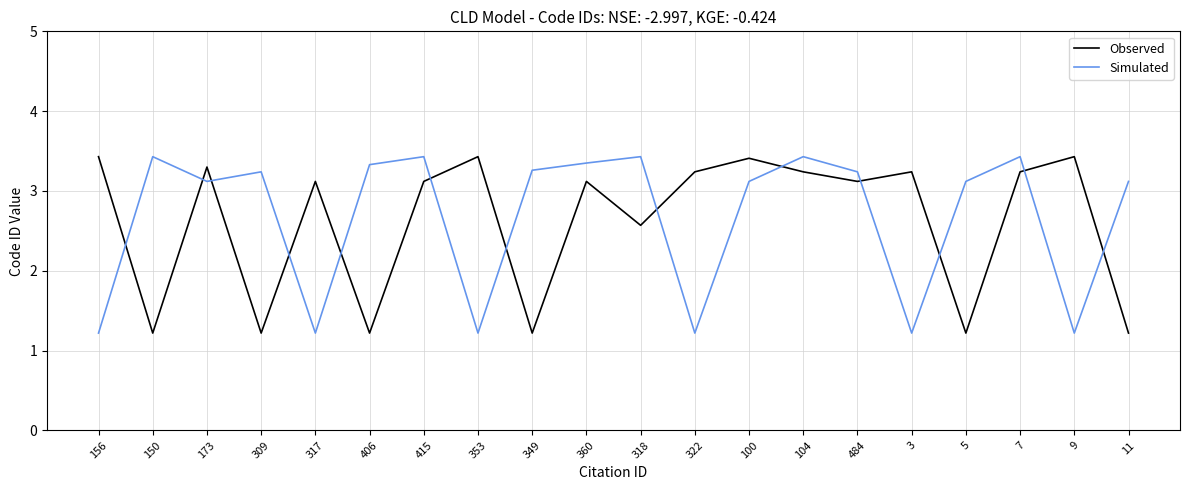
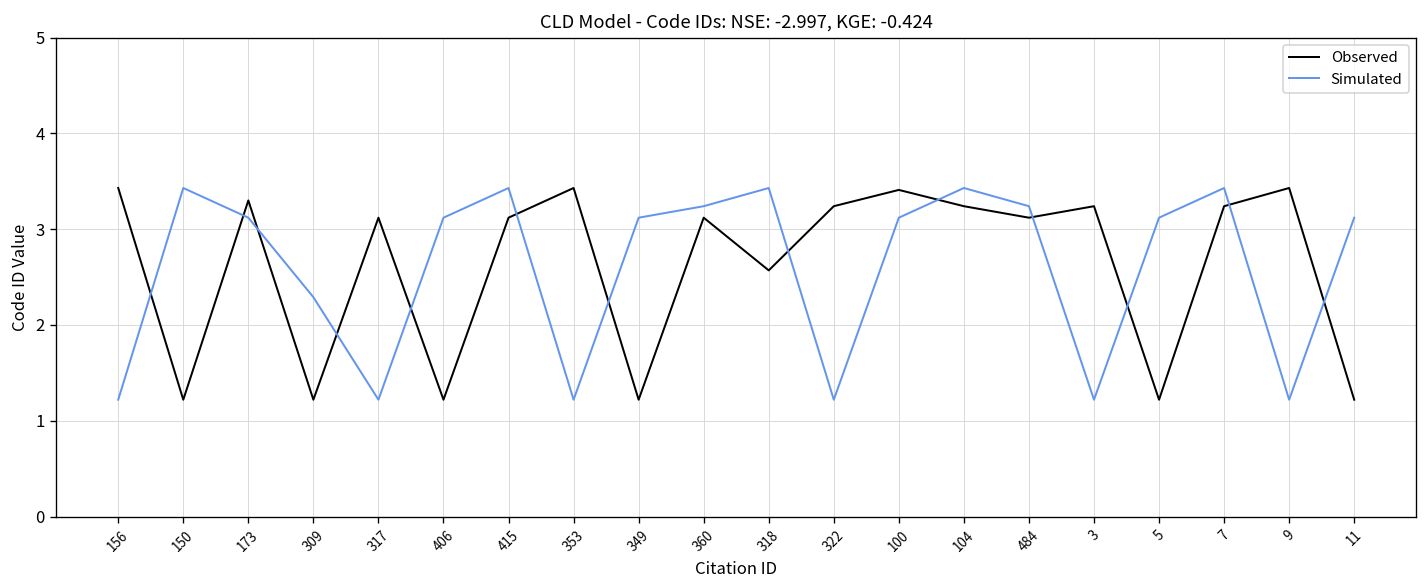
  {
    "Observed": {
      "156": 3.4,
      "150": 1.2,
      "173": 3.3,
      "309": 1.2,
      "317": 3.1,
      "406": 1.2,
      "415": 3.1,
      "353": 3.4,
      "349": 1.2,
      "360": 3.1,
      "318": 2.6,
      "322": 3.2,
      "100": 3.4,
      "104": 3.2,
      "484": 3.1,
      "3": 3.2,
      "5": 1.2,
      "7": 3.2,
      "9": 3.4,
      "11": 1.2
    },
    "Simulated": {
      "156": 1.2,
      "150": 3.4,
      "173": 3.1,
-     "309": 3.2,
+     "309": 2.3,
      "317": 1.2,
-     "406": 3.3,
+     "406": 3.1,
      "415": 3.4,
      "353": 1.2,
-     "349": 3.3,
-     "360": 3.4,
+     "349": 3.1,
+     "360": 3.2,
      "318": 3.4,
      "322": 1.2,
      "100": 3.1,
      "104": 3.4,
      "484": 3.2,
      "3": 1.2,
      "5": 3.1,
      "7": 3.4,
      "9": 1.2,
      "11": 3.1
    }
  }
